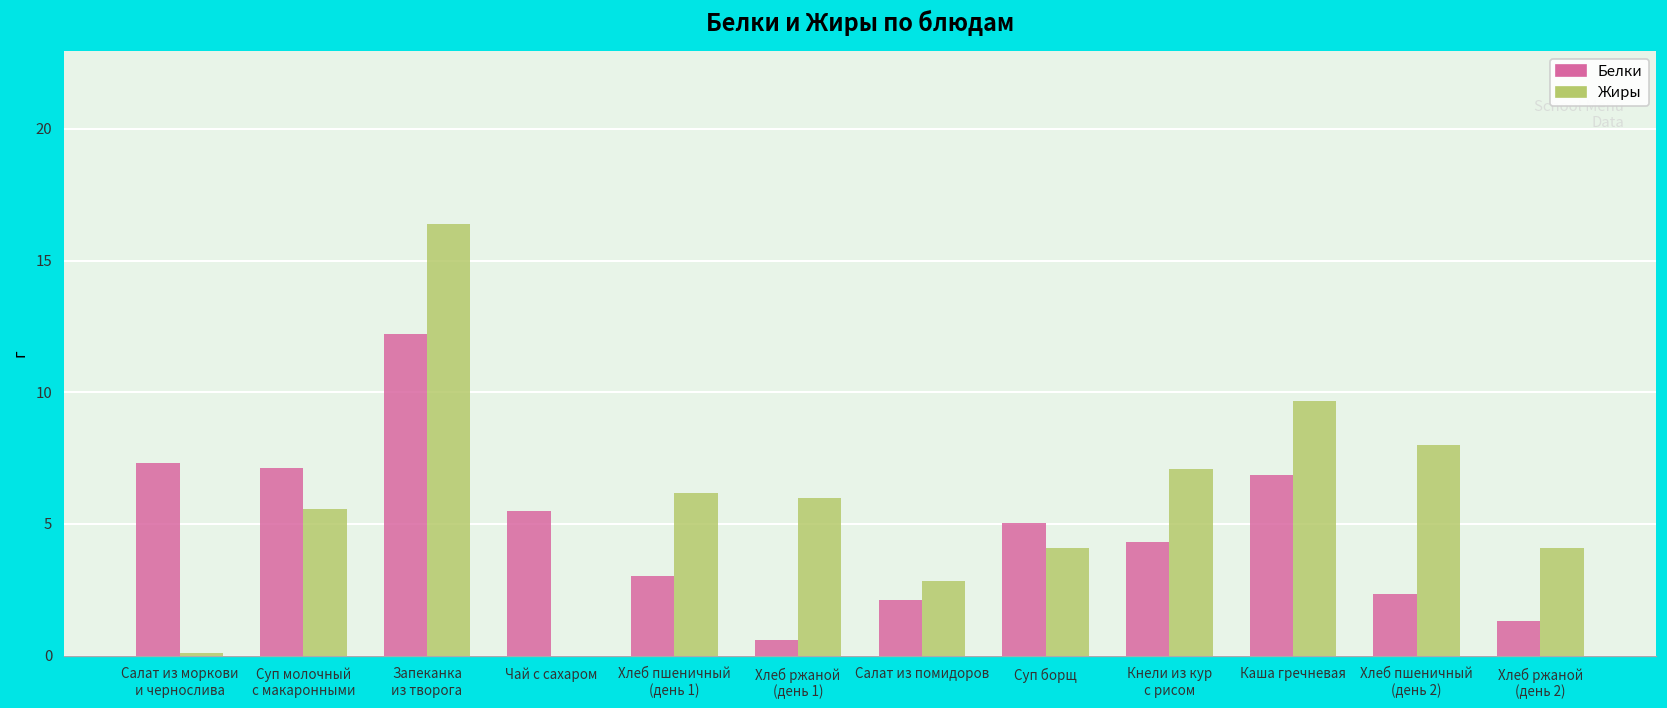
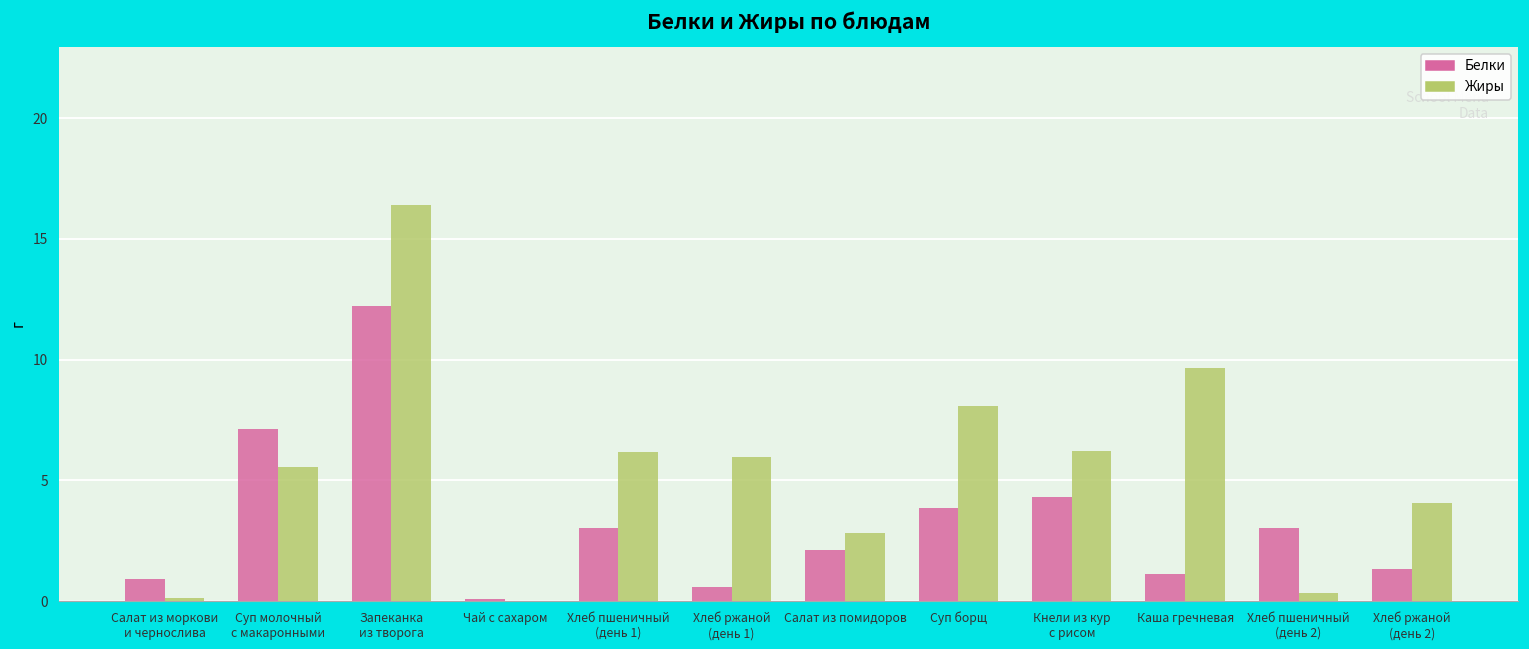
  {
    "Белки": {
-     "Салат из моркови и чернослива": 7.3,
+     "Салат из моркови и чернослива": 0.9,
      "Суп молочный с макаронными": 7.1,
      "Запеканка из творога": 12.2,
-     "Чай с сахаром": 5.5,
+     "Чай с сахаром": 0.1,
      "Хлеб пшеничный (день 1)": 3.0,
      "Хлеб ржаной (день 1)": 0.6,
      "Салат из помидоров": 2.1,
-     "Суп борщ": 5.0,
+     "Суп борщ": 3.9,
      "Кнели из кур с рисом": 4.3,
-     "Каша гречневая": 6.9,
-     "Хлеб пшеничный (день 2)": 2.3,
+     "Каша гречневая": 1.1,
+     "Хлеб пшеничный (день 2)": 3.0,
      "Хлеб ржаной (день 2)": 1.3
    },
    "Жиры": {
      "Салат из моркови и чернослива": 0.1,
      "Суп молочный с макаронными": 5.6,
      "Запеканка из творога": 16.4,
      "Чай с сахаром": 0.0,
      "Хлеб пшеничный (день 1)": 6.2,
      "Хлеб ржаной (день 1)": 6.0,
      "Салат из помидоров": 2.8,
-     "Суп борщ": 4.1,
-     "Кнели из кур с рисом": 7.1,
+     "Суп борщ": 8.1,
+     "Кнели из кур с рисом": 6.2,
      "Каша гречневая": 9.7,
-     "Хлеб пшеничный (день 2)": 8.0,
+     "Хлеб пшеничный (день 2)": 0.3,
      "Хлеб ржаной (день 2)": 4.1
    }
  }
